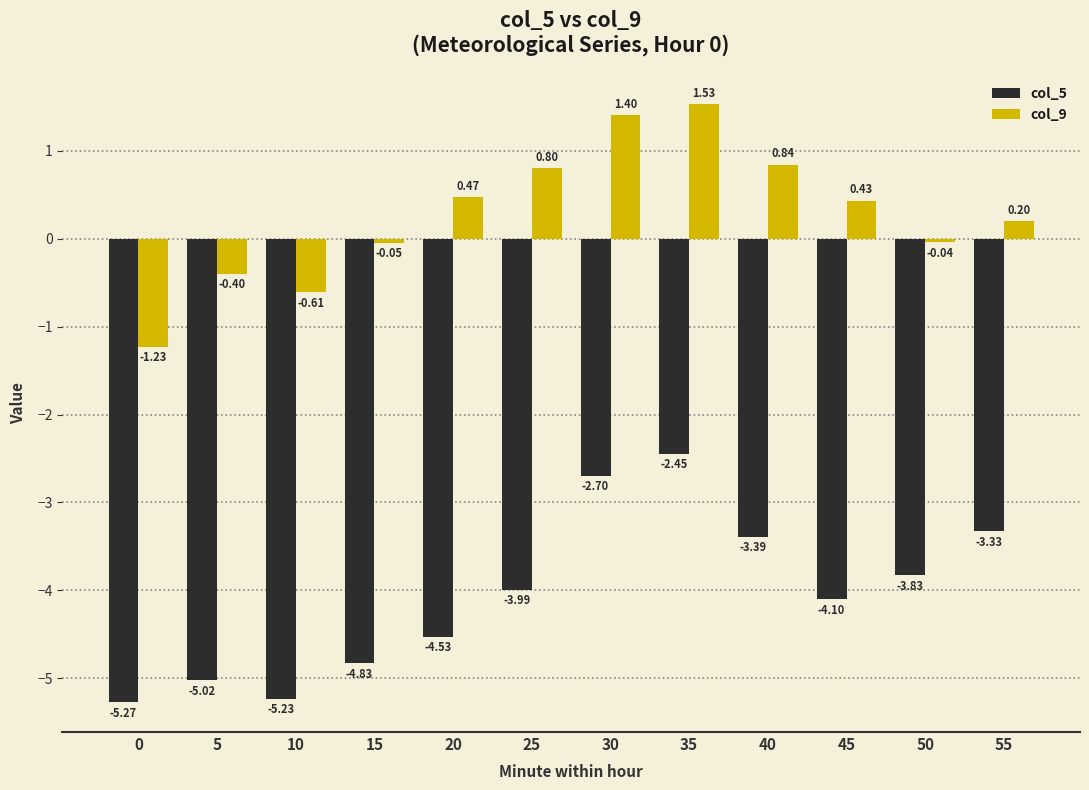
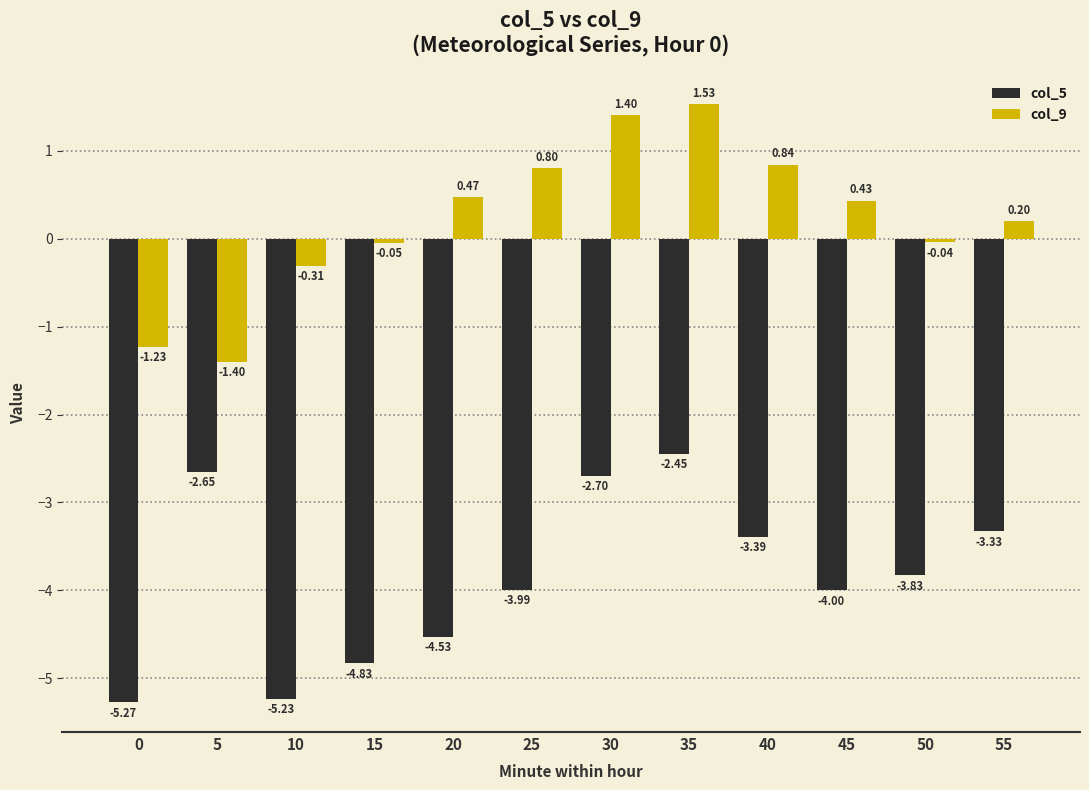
  {
    "col_5": {
      "0": -5.27,
-     "5": -5.02,
+     "5": -2.65,
      "10": -5.23,
      "15": -4.83,
      "20": -4.53,
      "25": -3.99,
      "30": -2.70,
      "35": -2.45,
      "40": -3.39,
-     "45": -4.10,
+     "45": -4.00,
      "50": -3.83,
      "55": -3.33
    },
    "col_9": {
      "0": -1.23,
-     "5": -0.40,
-     "10": -0.61,
+     "5": -1.40,
+     "10": -0.31,
      "15": -0.05,
      "20": 0.47,
      "25": 0.80,
      "30": 1.40,
      "35": 1.53,
      "40": 0.84,
      "45": 0.43,
      "50": -0.04,
      "55": 0.20
    }
  }
